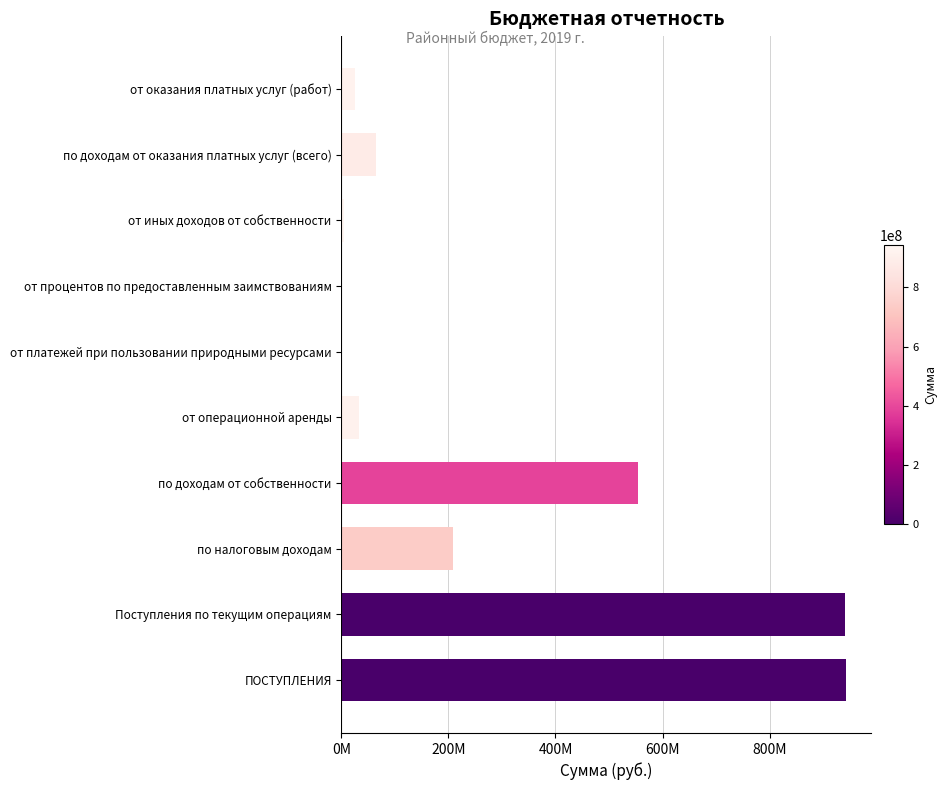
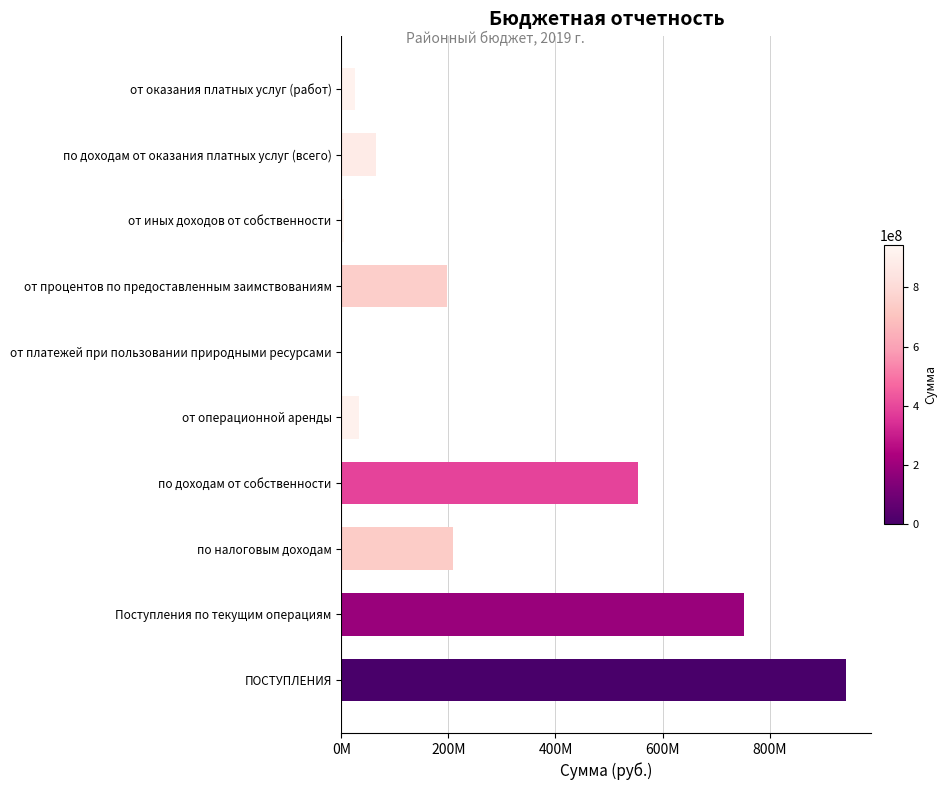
  {
    "от оказания платных услуг (работ)": 30000000,
    "по доходам от оказания платных услуг (всего)": 60000000,
    "от иных доходов от собственности": 0,
-   "от процентов по предоставленным заимствованиям": 0,
+   "от процентов по предоставленным заимствованиям": 200000000,
    "от операционной аренды": 30000000,
    "по доходам от собственности": 550000000,
    "по налоговым доходам": 210000000,
-   "Поступления по текущим операциям": 940000000,
+   "Поступления по текущим операциям": 750000000,
    "ПОСТУПЛЕНИЯ": 940000000
  }
